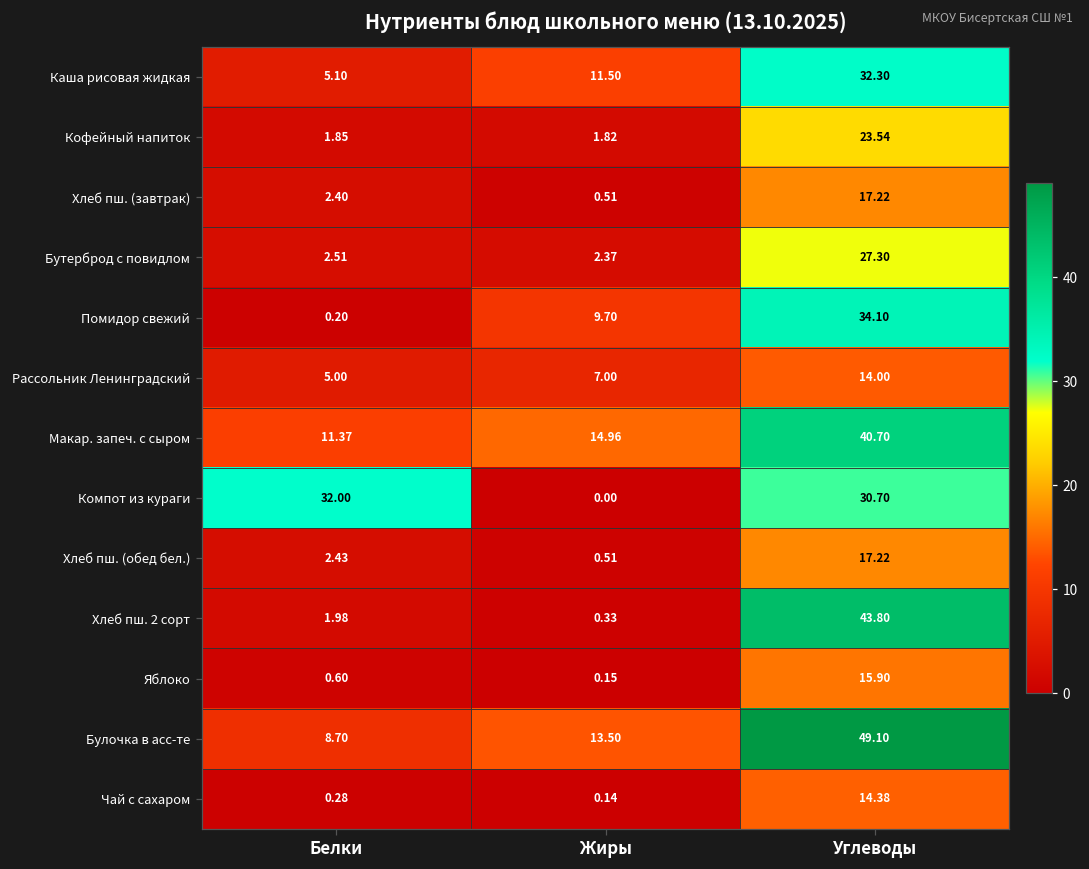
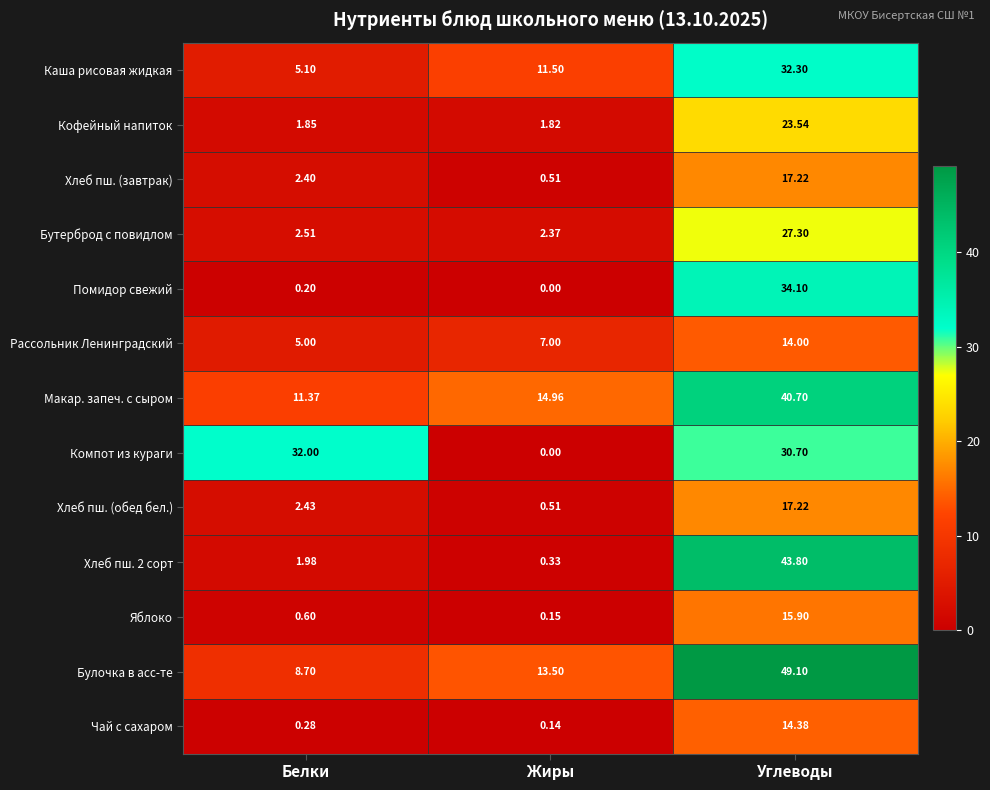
  {
    "Каша рисовая жидкая": {
      "Белки": 5.10,
      "Жиры": 11.50,
      "Углеводы": 32.30
    },
    "Кофейный напиток": {
      "Белки": 1.85,
      "Жиры": 1.82,
      "Углеводы": 23.54
    },
    "Хлеб пш. (завтрак)": {
      "Белки": 2.40,
      "Жиры": 0.51,
      "Углеводы": 17.22
    },
    "Бутерброд с повидлом": {
      "Белки": 2.51,
      "Жиры": 2.37,
      "Углеводы": 27.30
    },
    "Помидор свежий": {
      "Белки": 0.20,
-     "Жиры": 9.70,
+     "Жиры": 0.00,
      "Углеводы": 34.10
    },
    "Рассольник Ленинградский": {
      "Белки": 5.00,
      "Жиры": 7.00,
      "Углеводы": 14.00
    },
    "Макар. запеч. с сыром": {
      "Белки": 11.37,
      "Жиры": 14.96,
      "Углеводы": 40.70
    },
    "Компот из кураги": {
      "Белки": 32.00,
      "Жиры": 0.00,
      "Углеводы": 30.70
    },
    "Хлеб пш. (обед бел.)": {
      "Белки": 2.43,
      "Жиры": 0.51,
      "Углеводы": 17.22
    },
    "Хлеб пш. 2 сорт": {
      "Белки": 1.98,
      "Жиры": 0.33,
      "Углеводы": 43.80
    },
    "Яблоко": {
      "Белки": 0.60,
      "Жиры": 0.15,
      "Углеводы": 15.90
    },
    "Булочка в асс-те": {
      "Белки": 8.70,
      "Жиры": 13.50,
      "Углеводы": 49.10
    },
    "Чай с сахаром": {
      "Белки": 0.28,
      "Жиры": 0.14,
      "Углеводы": 14.38
    }
  }
